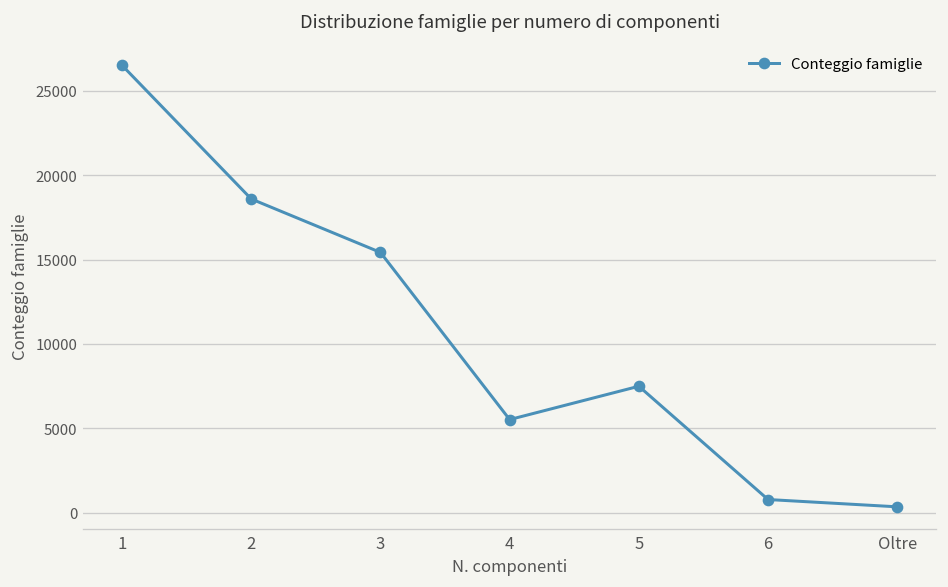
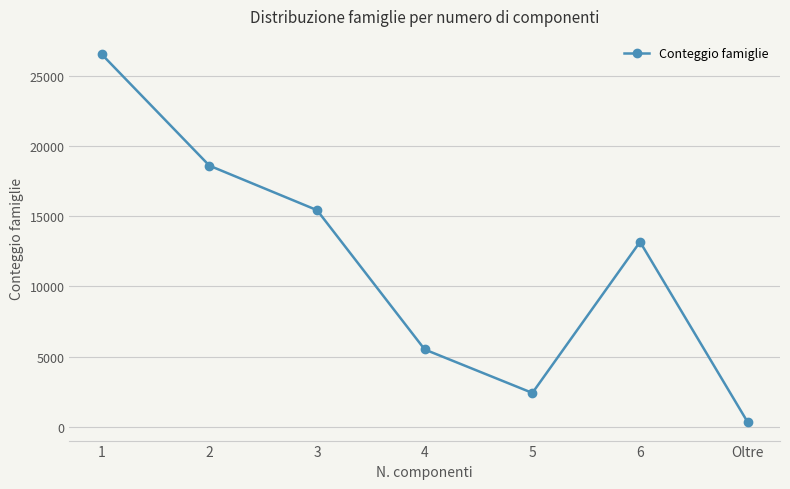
  {
    "1": 26500,
    "2": 18600,
    "3": 15400,
    "4": 5500,
-   "5": 7500,
-   "6": 800,
+   "5": 2400,
+   "6": 13200,
    "Oltre": 300
  }
